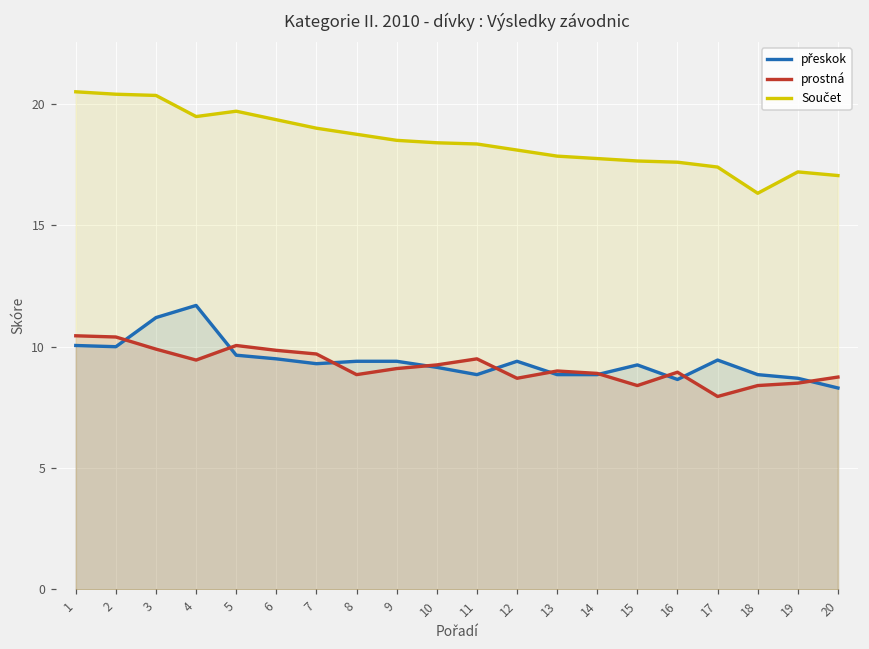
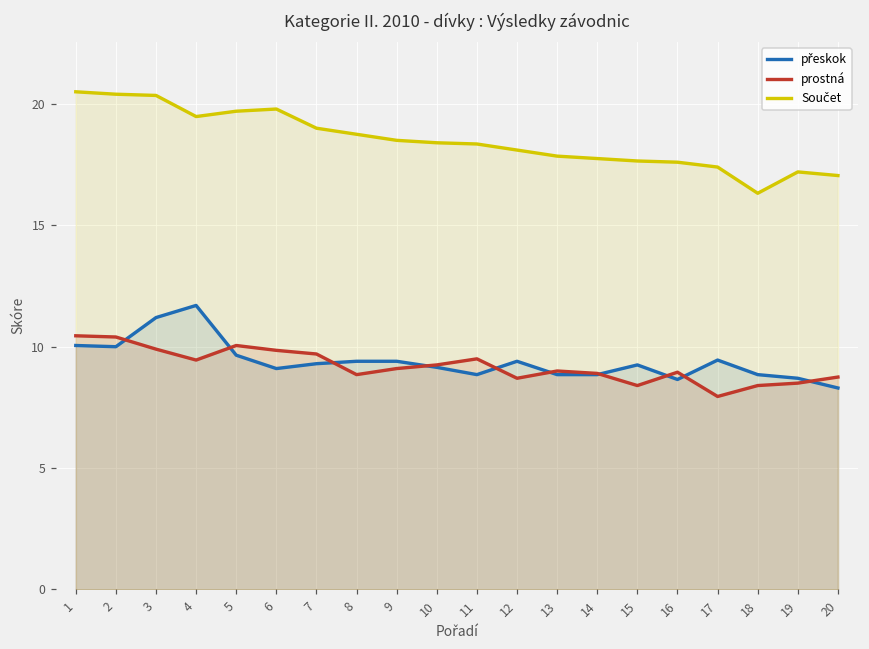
  {
    "přeskok": {
      "1": 10.1,
      "2": 10.0,
      "3": 11.2,
      "4": 11.7,
      "5": 9.7,
-     "6": 9.5,
+     "6": 9.1,
      "7": 9.3,
      "8": 9.4,
      "9": 9.4,
      "11": 8.9,
      "12": 9.4,
      "13": 8.9,
      "15": 9.3,
      "16": 8.7,
      "17": 9.5,
      "18": 8.9,
      "19": 8.7,
      "20": 8.3
    },
    "prostná": {
      "1": 10.5,
      "2": 10.4,
      "3": 9.9,
      "4": 9.5,
      "5": 10.1,
      "6": 9.9,
      "7": 9.7,
      "8": 8.9,
      "9": 9.1,
      "11": 9.5,
      "12": 8.7,
      "13": 9.0,
      "15": 8.4,
      "16": 9.0,
      "17": 8.0,
      "18": 8.4,
      "19": 8.5,
      "20": 8.8
    },
    "Součet": {
      "1": 20.5,
      "2": 20.4,
      "3": 20.4,
      "4": 19.5,
      "5": 19.7,
-     "6": 19.4,
+     "6": 19.8,
      "7": 19.0,
      "8": 18.8,
      "9": 18.5,
      "10": 18.4,
      "11": 18.4,
      "12": 18.1,
      "13": 17.9,
      "14": 17.8,
      "15": 17.7,
      "16": 17.6,
      "17": 17.4,
      "18": 16.3,
      "19": 17.2,
      "20": 17.1
    }
  }
